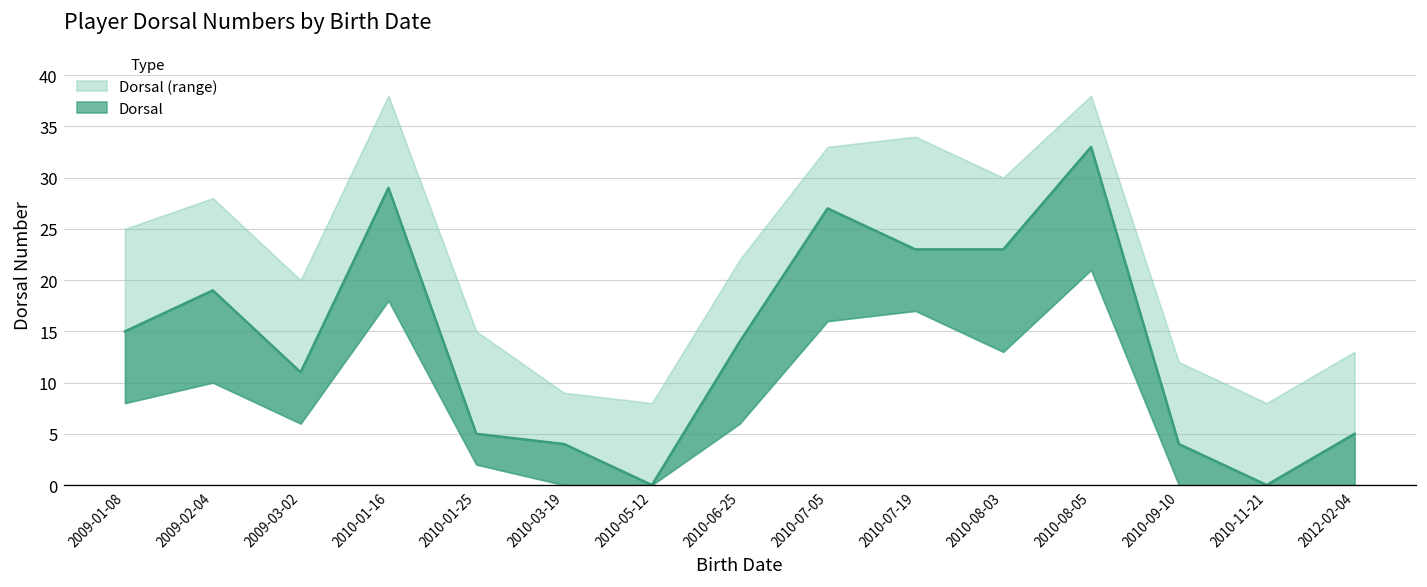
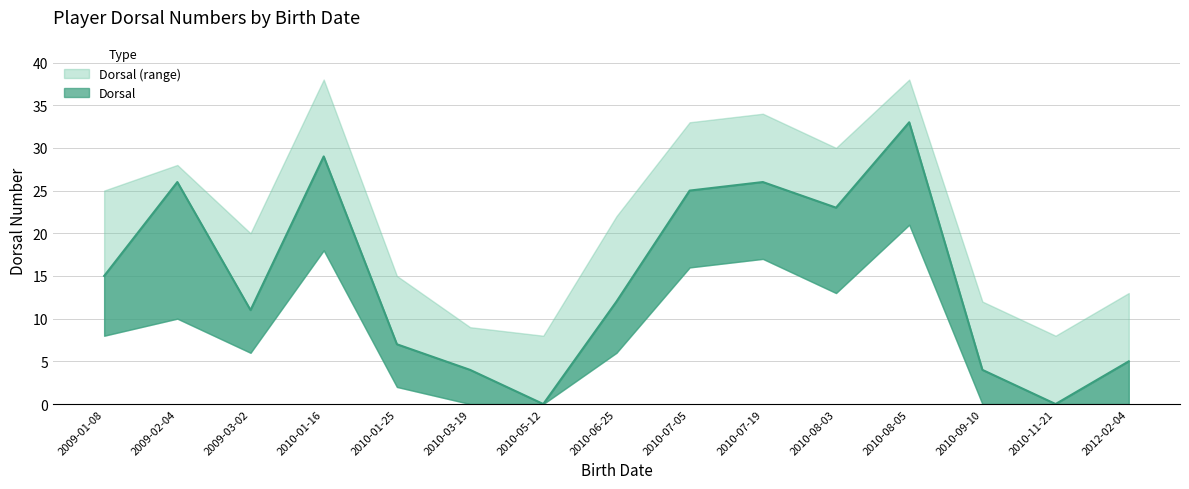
  {
    "Dorsal": {
      "2009-01-08": 15,
-     "2009-02-04": 19,
+     "2009-02-04": 26,
      "2009-03-02": 11,
      "2010-01-16": 29,
-     "2010-01-25": 5,
+     "2010-01-25": 7,
      "2010-03-19": 4,
      "2010-05-12": 0,
-     "2010-06-25": 14,
-     "2010-07-05": 27,
-     "2010-07-19": 23,
+     "2010-06-25": 12,
+     "2010-07-05": 25,
+     "2010-07-19": 26,
      "2010-08-03": 23,
      "2010-08-05": 33,
      "2010-09-10": 4,
      "2010-11-21": 0,
      "2012-02-04": 5
    }
  }
